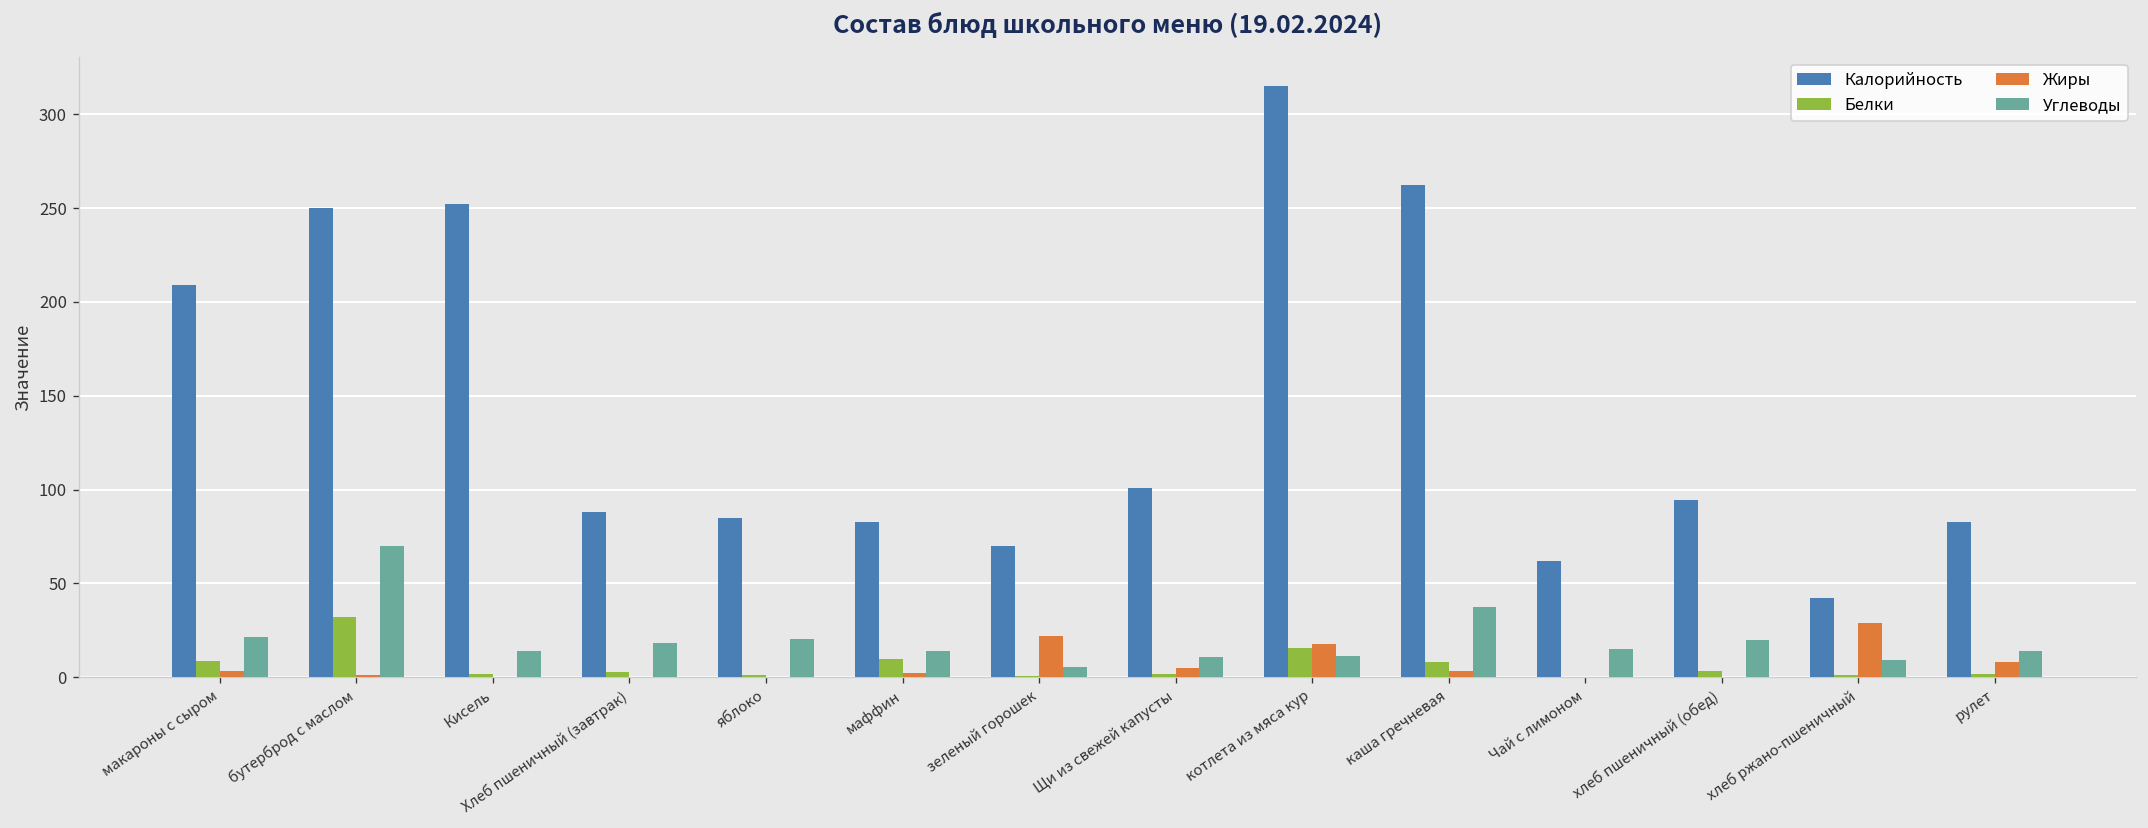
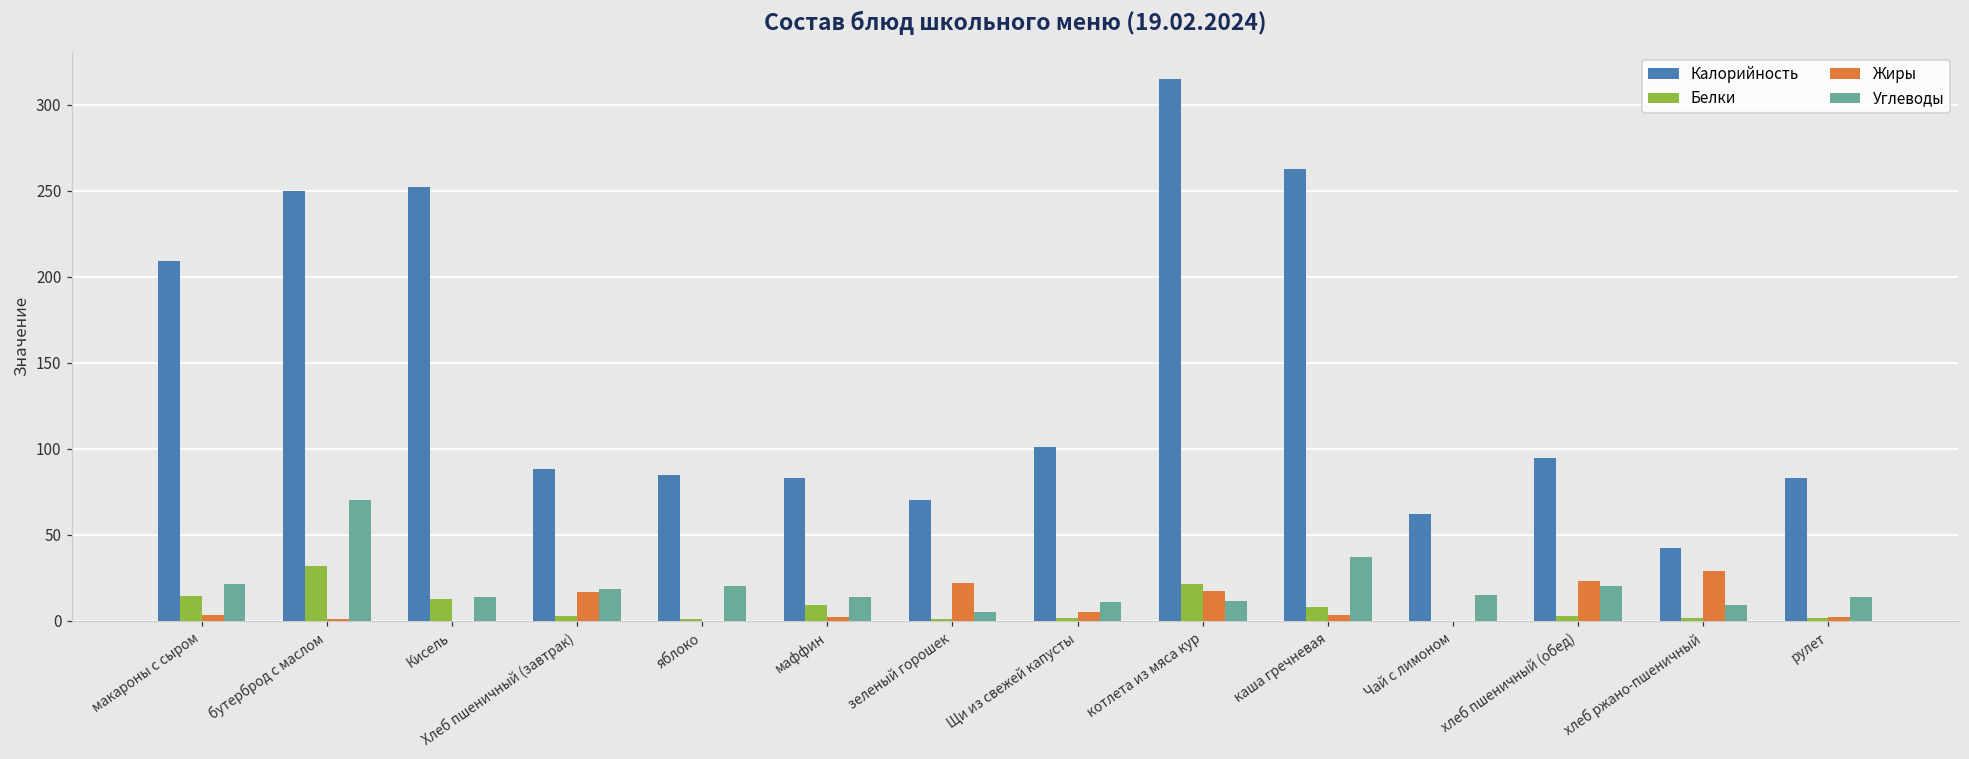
  {
    "Белки": {
-     "макароны с сыром": 8,
+     "макароны с сыром": 14,
      "бутерброд с маслом": 32,
-     "Кисель": 2,
+     "Кисель": 13,
      "Хлеб пшеничный (завтрак)": 3,
      "маффин": 10,
      "Щи из свежей капусты": 2,
-     "котлета из мяса кур": 16,
+     "котлета из мяса кур": 22,
      "каша гречневая": 8,
      "хлеб пшеничный (обед)": 3,
      "рулет": 2
    },
    "Жиры": {
      "макароны с сыром": 3,
      "Кисель": 0,
-     "Хлеб пшеничный (завтрак)": 0,
+     "Хлеб пшеничный (завтрак)": 17,
      "яблоко": 0,
      "маффин": 2,
      "зеленый горошек": 22,
      "Щи из свежей капусты": 5,
      "котлета из мяса кур": 18,
      "каша гречневая": 3,
-     "хлеб пшеничный (обед)": 0,
+     "хлеб пшеничный (обед)": 23,
      "хлеб ржано-пшеничный": 29,
-     "рулет": 8
+     "рулет": 2
    }
  }
